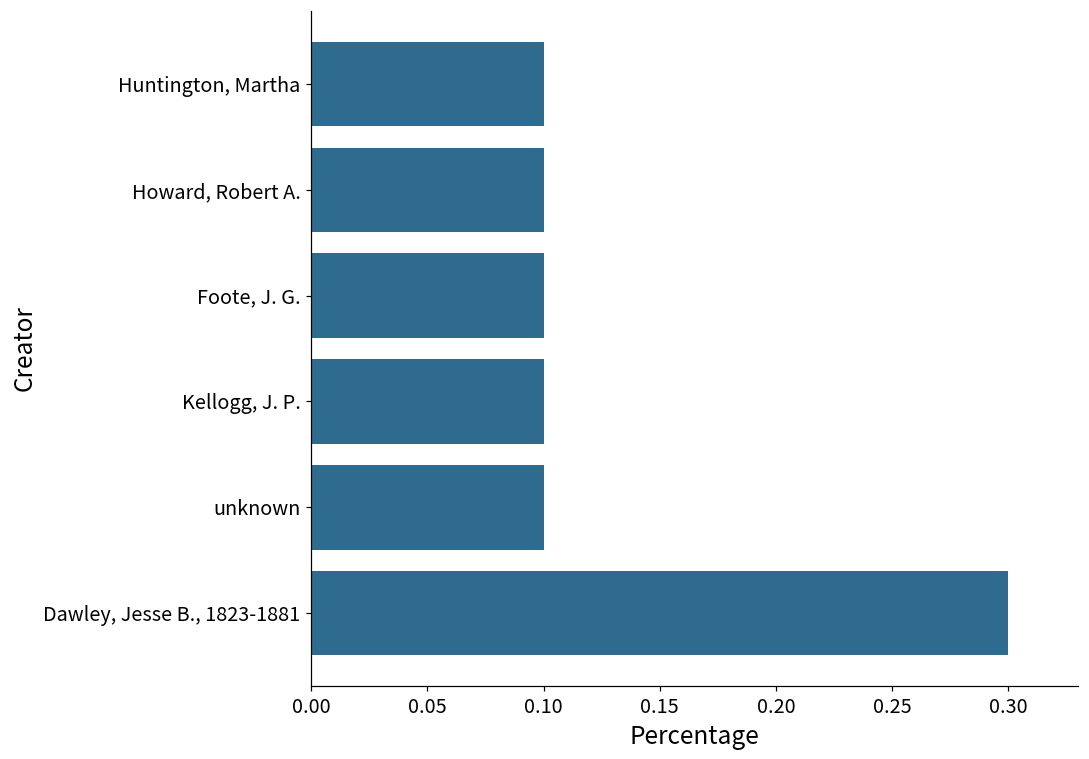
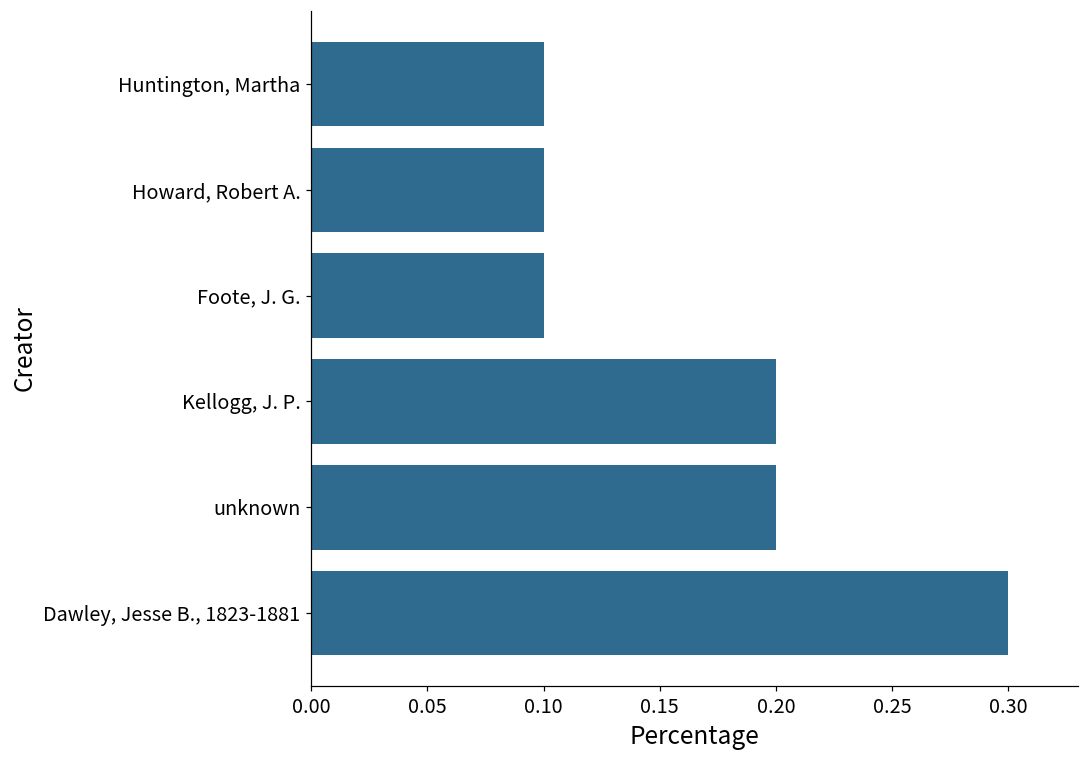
  {
    "Huntington, Martha": 0.100,
    "Howard, Robert A.": 0.100,
    "Foote, J. G.": 0.100,
-   "Kellogg, J. P.": 0.100,
-   "unknown": 0.100,
+   "Kellogg, J. P.": 0.200,
+   "unknown": 0.200,
    "Dawley, Jesse B., 1823-1881": 0.300
  }
